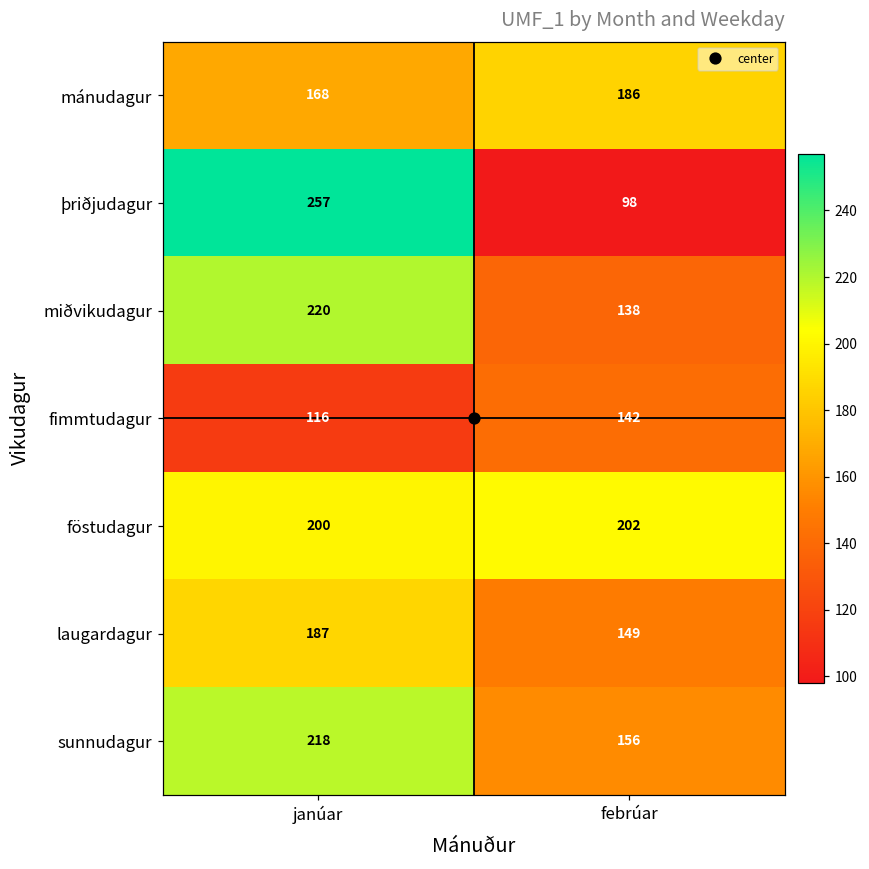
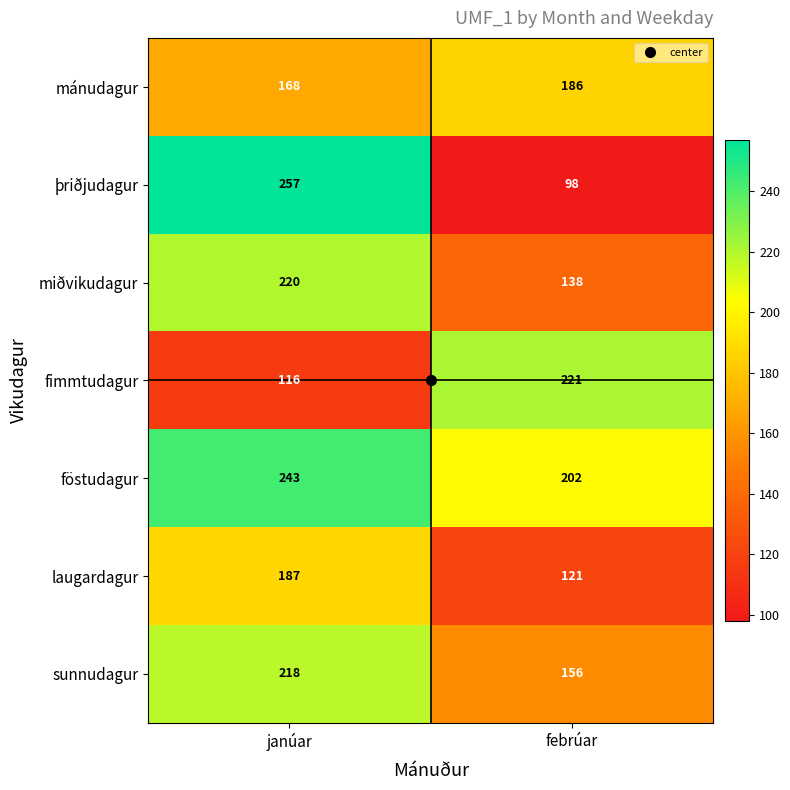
  {
    "mánudagur": {
      "janúar": 168,
      "febrúar": 186
    },
    "þriðjudagur": {
      "janúar": 257,
      "febrúar": 98
    },
    "miðvikudagur": {
      "janúar": 220,
      "febrúar": 138
    },
    "fimmtudagur": {
      "janúar": 116,
-     "febrúar": 142
+     "febrúar": 221
    },
    "föstudagur": {
-     "janúar": 200,
+     "janúar": 243,
      "febrúar": 202
    },
    "laugardagur": {
      "janúar": 187,
-     "febrúar": 149
+     "febrúar": 121
    },
    "sunnudagur": {
      "janúar": 218,
      "febrúar": 156
    }
  }
